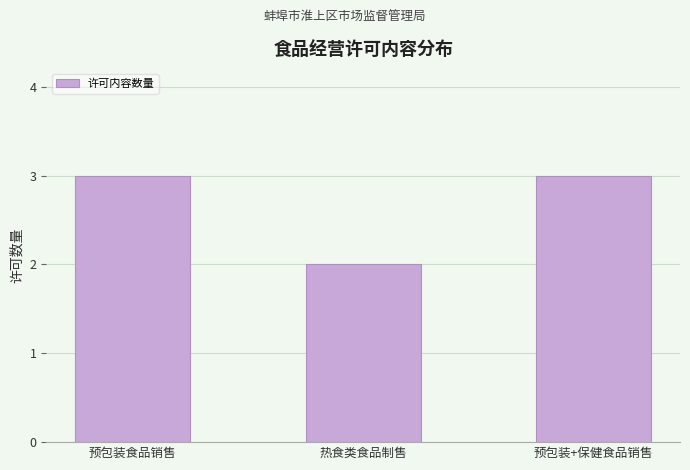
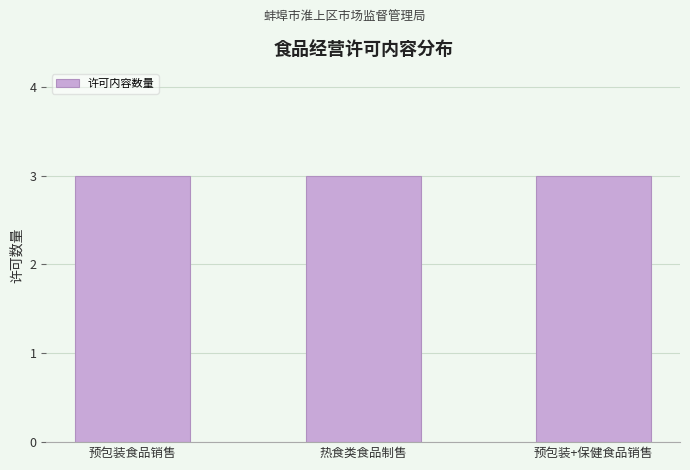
  {
    "预包装食品销售": 3,
-   "热食类食品制售": 2,
+   "热食类食品制售": 3,
    "预包装+保健食品销售": 3
  }
